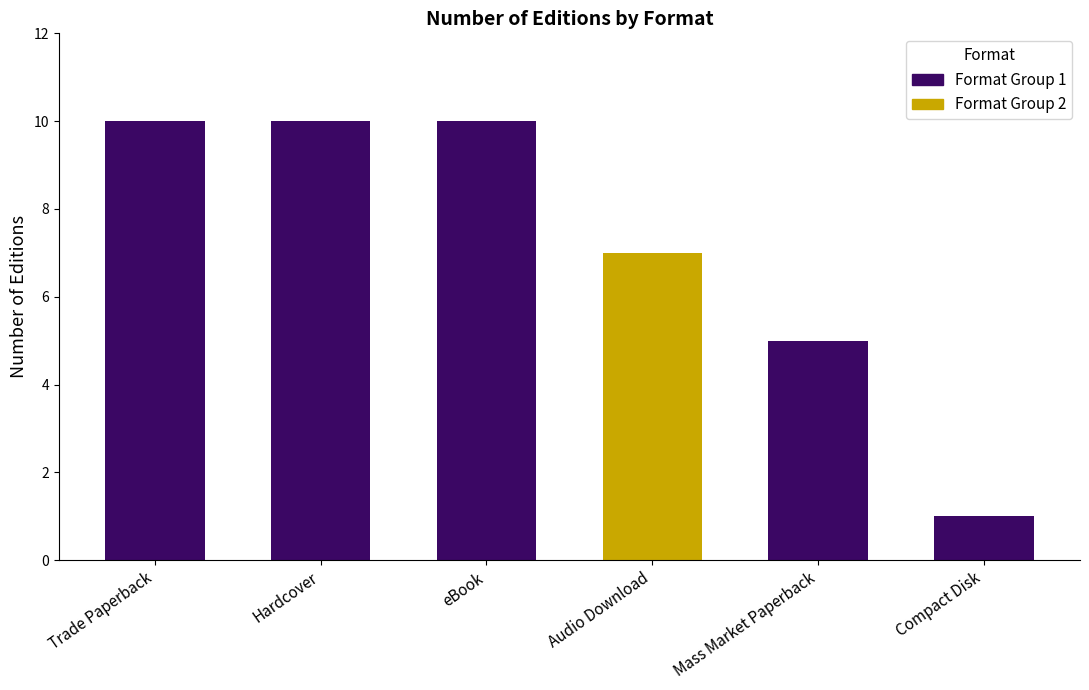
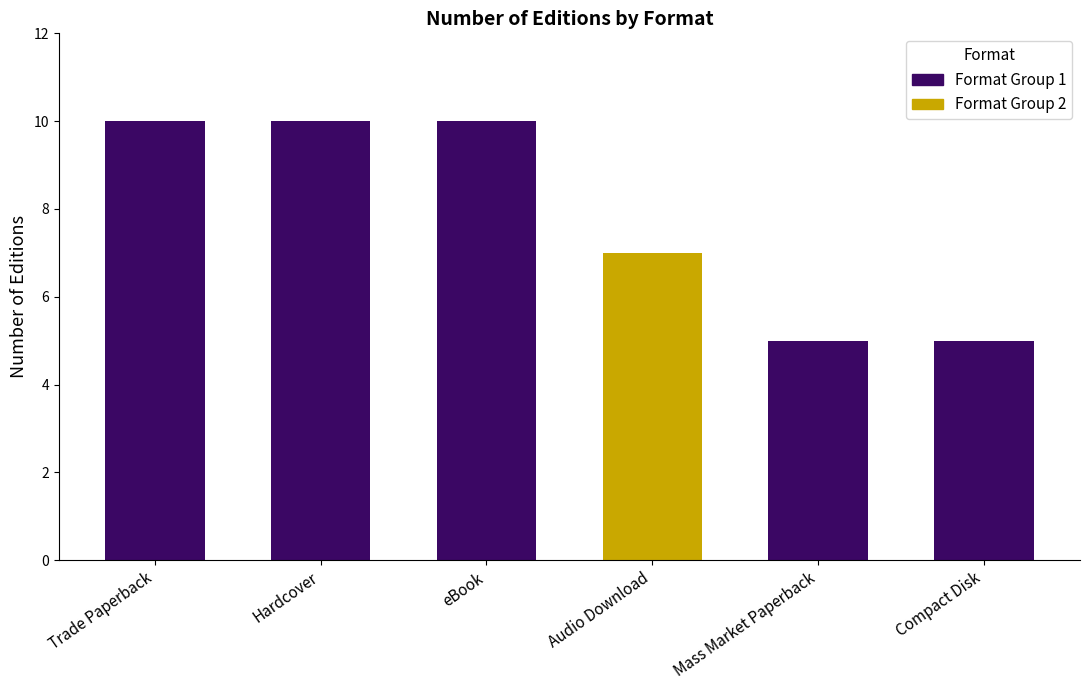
  {
    "Format Group 1": {
      "Trade Paperback": 10,
      "Hardcover": 10,
      "eBook": 10,
      "Mass Market Paperback": 5,
-     "Compact Disk": 1
+     "Compact Disk": 5
    },
    "Format Group 2": {
      "Audio Download": 7
    }
  }
